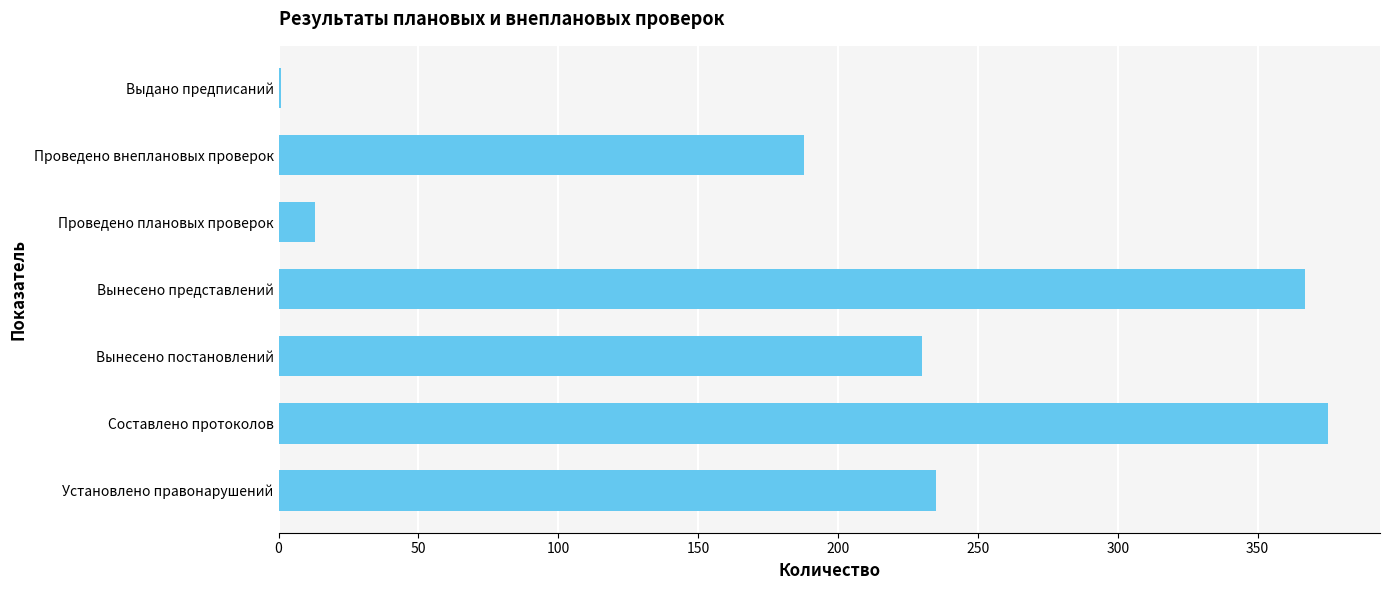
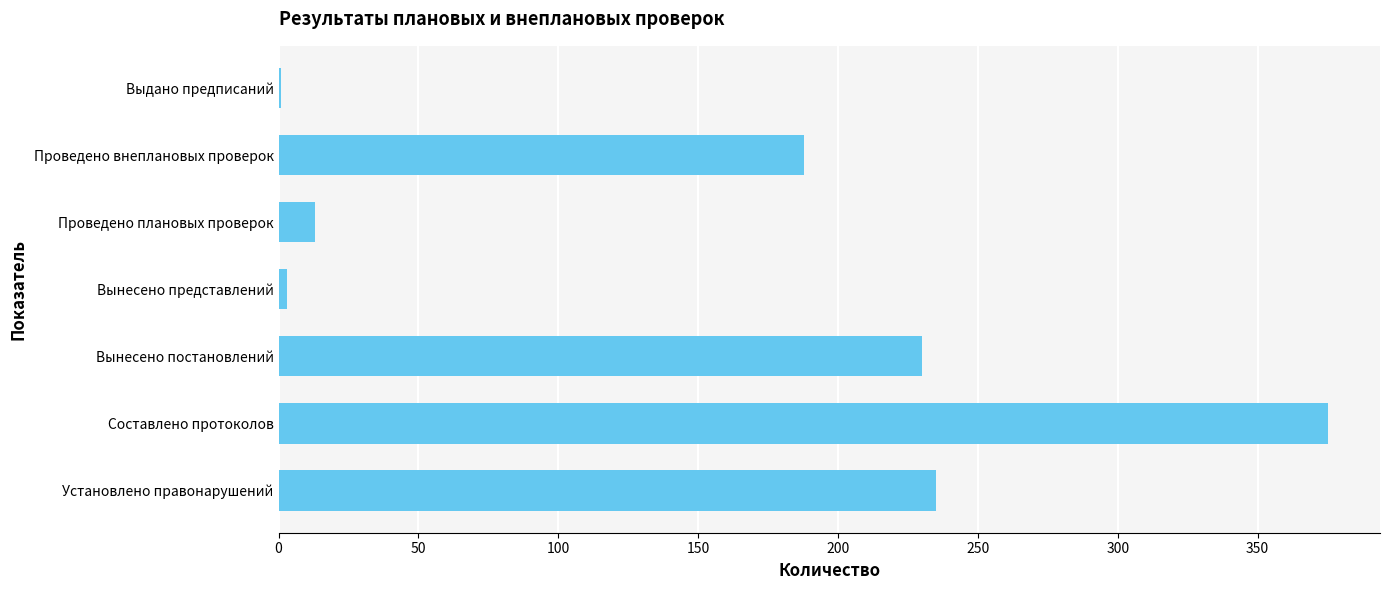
  {
    "Выдано предписаний": 1,
    "Проведено внеплановых проверок": 188,
    "Проведено плановых проверок": 13,
-   "Вынесено представлений": 367,
+   "Вынесено представлений": 3,
    "Вынесено постановлений": 230,
    "Составлено протоколов": 375,
    "Установлено правонарушений": 235
  }
